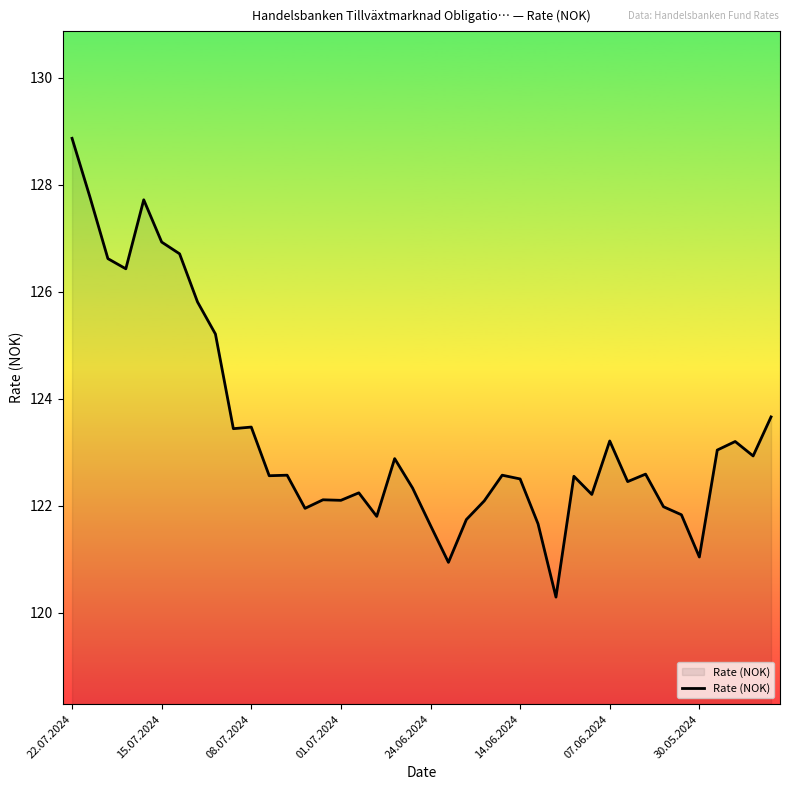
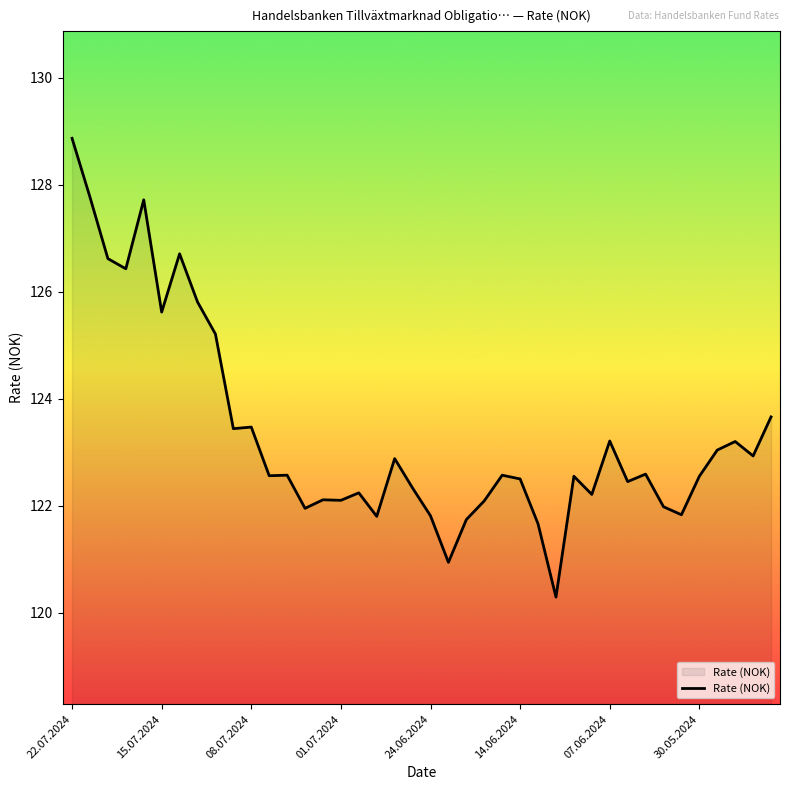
  {
    "22.07.2024": 128.9,
-   "15.07.2024": 126.9,
+   "15.07.2024": 125.6,
    "08.07.2024": 123.5,
    "01.07.2024": 122.1,
-   "24.06.2024": 121.6,
+   "24.06.2024": 121.8,
    "14.06.2024": 122.5,
    "07.06.2024": 123.2,
-   "30.05.2024": 121.0
+   "30.05.2024": 122.6
  }
